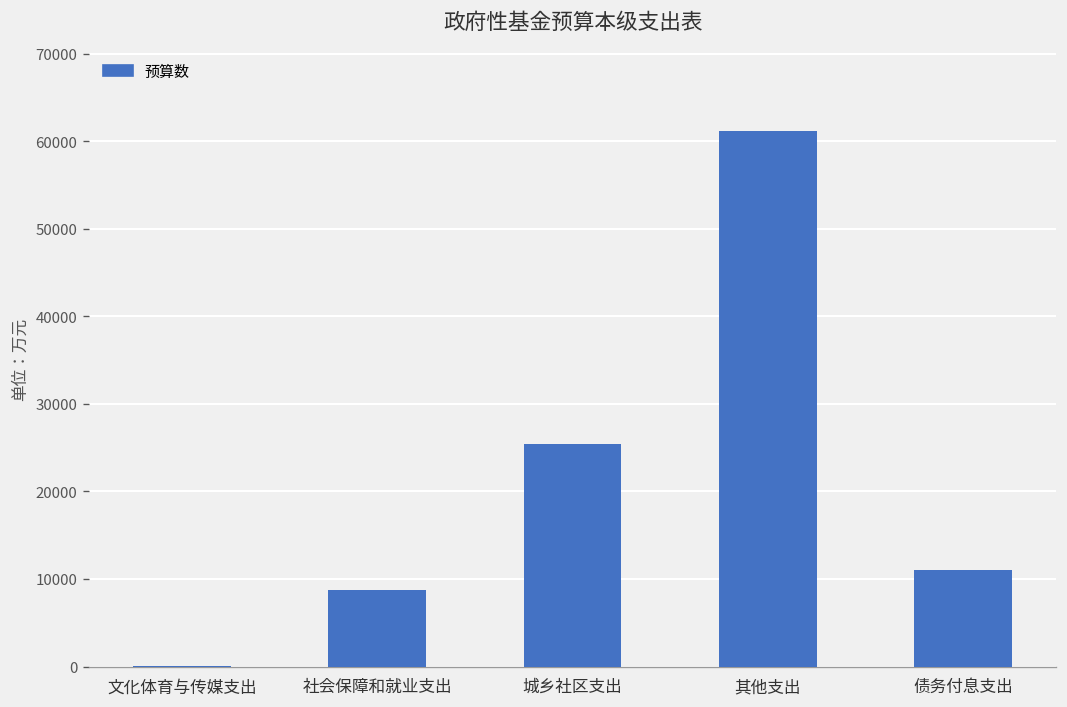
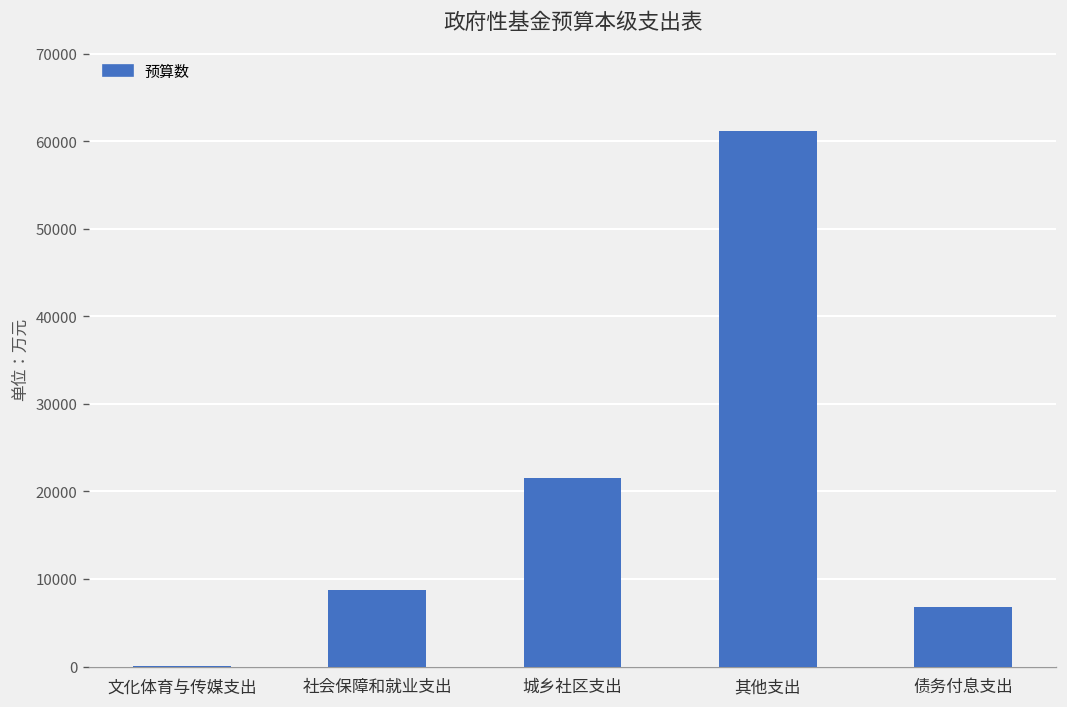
  {
    "社会保障和就业支出": 9000,
-   "城乡社区支出": 25000,
+   "城乡社区支出": 22000,
    "其他支出": 61000,
-   "债务付息支出": 11000
+   "债务付息支出": 7000
  }
